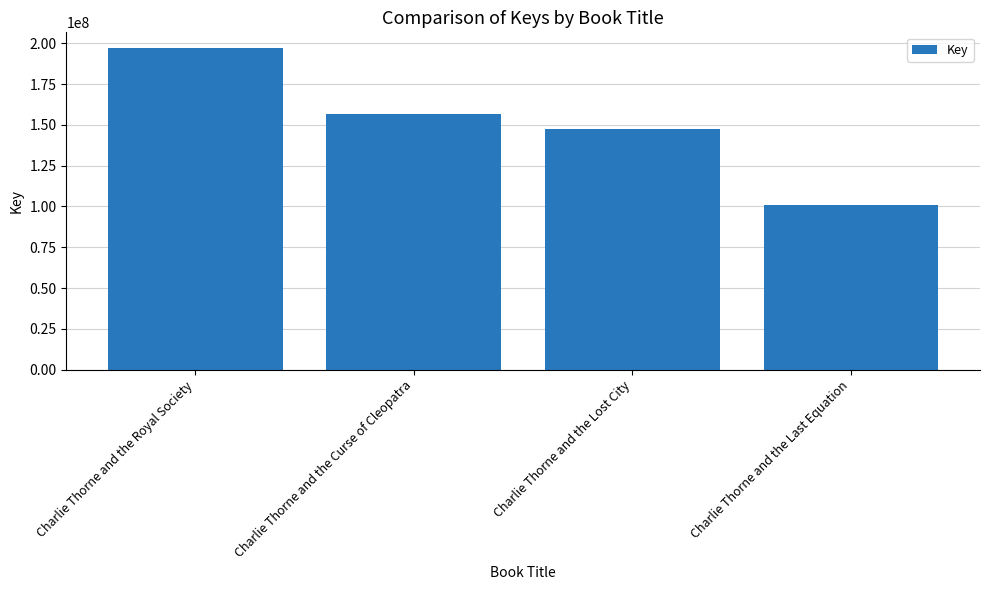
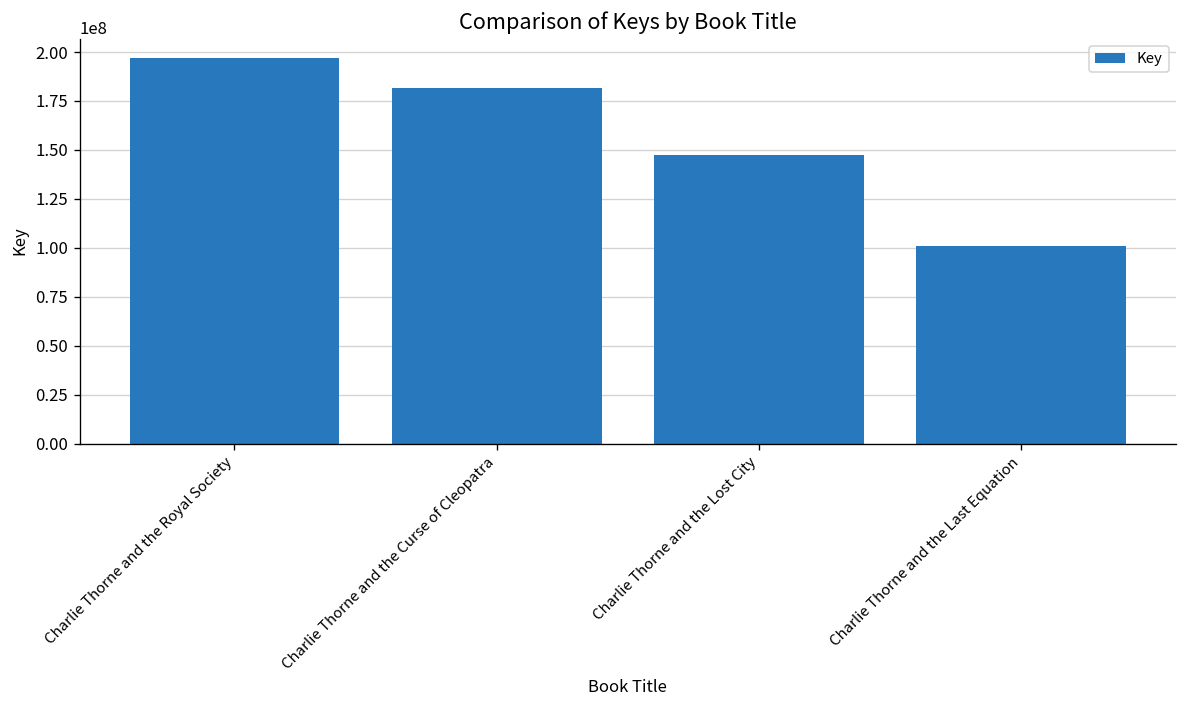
  {
    "Charlie Thorne and the Royal Society": 197000000,
-   "Charlie Thorne and the Curse of Cleopatra": 157000000,
+   "Charlie Thorne and the Curse of Cleopatra": 181000000,
    "Charlie Thorne and the Lost City": 147000000,
    "Charlie Thorne and the Last Equation": 101000000
  }
